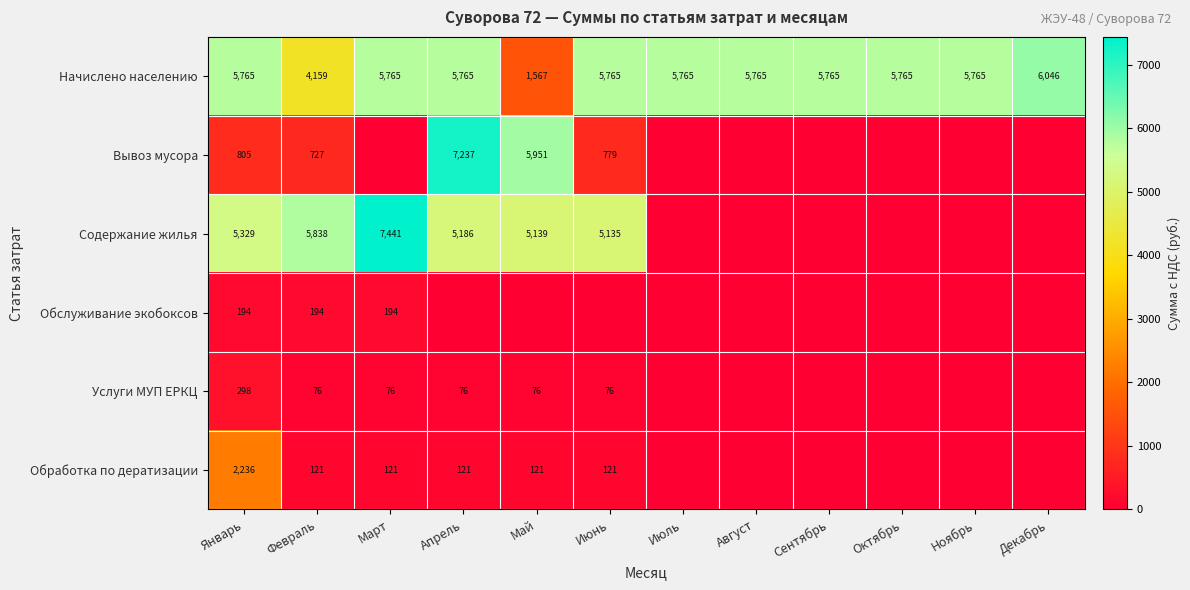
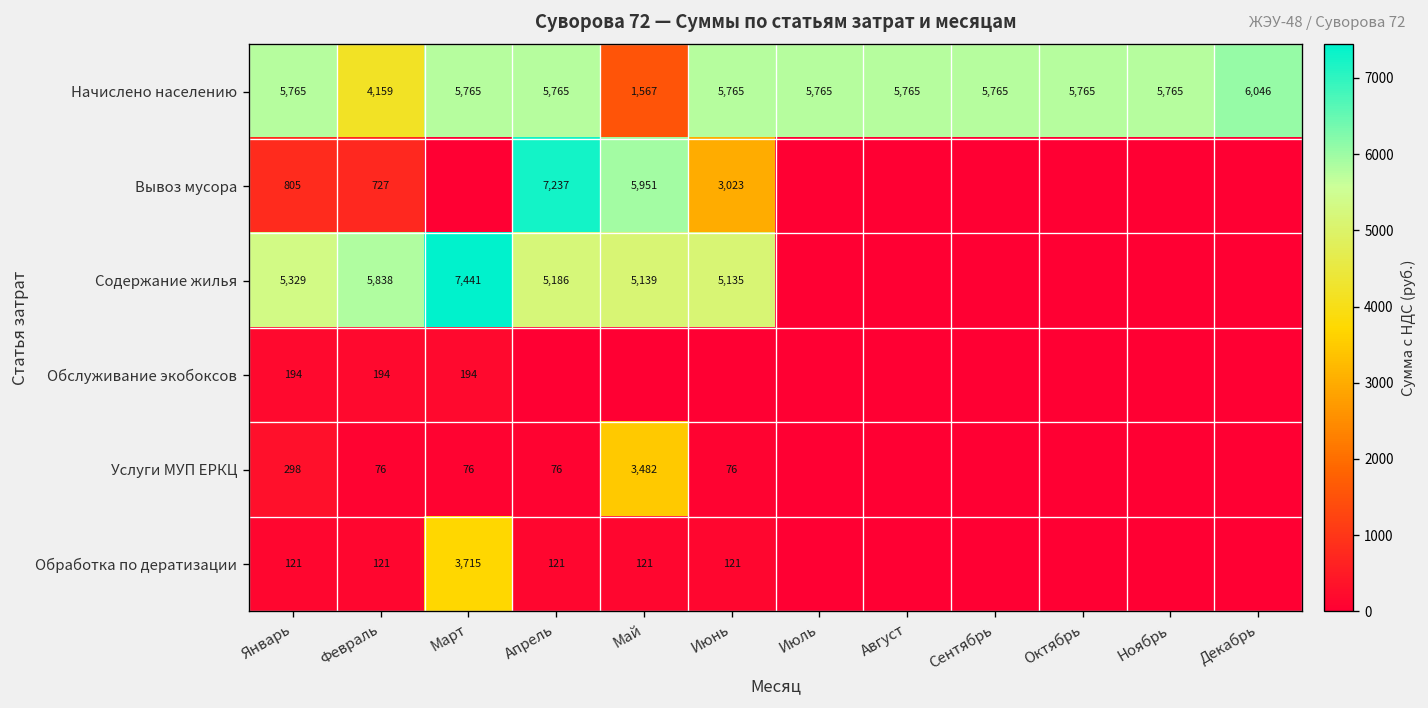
  {
    "Начислено населению": {
      "Январь": "5,765",
      "Февраль": "4,159",
      "Март": "5,765",
      "Апрель": "5,765",
      "Май": "1,567",
      "Июнь": "5,765",
      "Июль": "5,765",
      "Август": "5,765",
      "Сентябрь": "5,765",
      "Октябрь": "5,765",
      "Ноябрь": "5,765",
      "Декабрь": "6,046"
    },
    "Вывоз мусора": {
      "Январь": "805",
      "Февраль": "727",
      "Апрель": "7,237",
      "Май": "5,951",
-     "Июнь": "779"
+     "Июнь": "3,023"
    },
    "Содержание жилья": {
      "Январь": "5,329",
      "Февраль": "5,838",
      "Март": "7,441",
      "Апрель": "5,186",
      "Май": "5,139",
      "Июнь": "5,135"
    },
    "Обслуживание экобоксов": {
      "Январь": "194",
      "Февраль": "194",
      "Март": "194"
    },
    "Услуги МУП ЕРКЦ": {
      "Январь": "298",
      "Февраль": "76",
      "Март": "76",
      "Апрель": "76",
-     "Май": "76",
+     "Май": "3,482",
      "Июнь": "76"
    },
    "Обработка по дератизации": {
-     "Январь": "2,236",
+     "Январь": "121",
      "Февраль": "121",
-     "Март": "121",
+     "Март": "3,715",
      "Апрель": "121",
      "Май": "121",
      "Июнь": "121"
    }
  }
